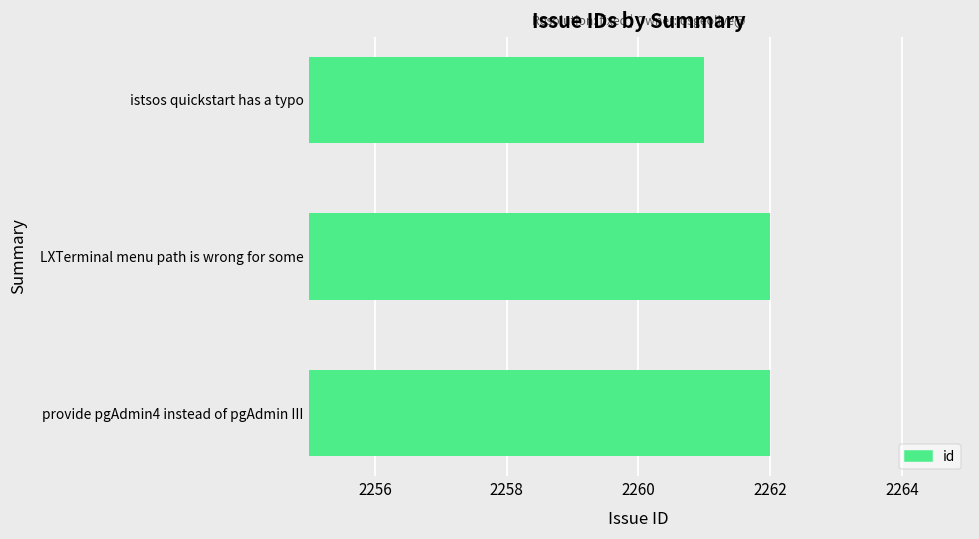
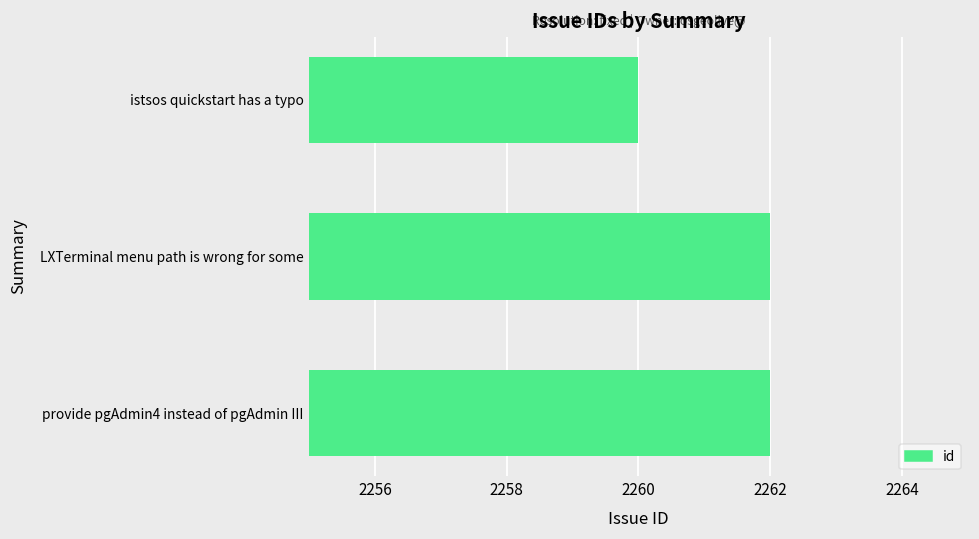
  {
-   "istsos quickstart has a typo": 2261,
+   "istsos quickstart has a typo": 2260,
    "LXTerminal menu path is wrong for some": 2262,
    "provide pgAdmin4 instead of pgAdmin III": 2262
  }
